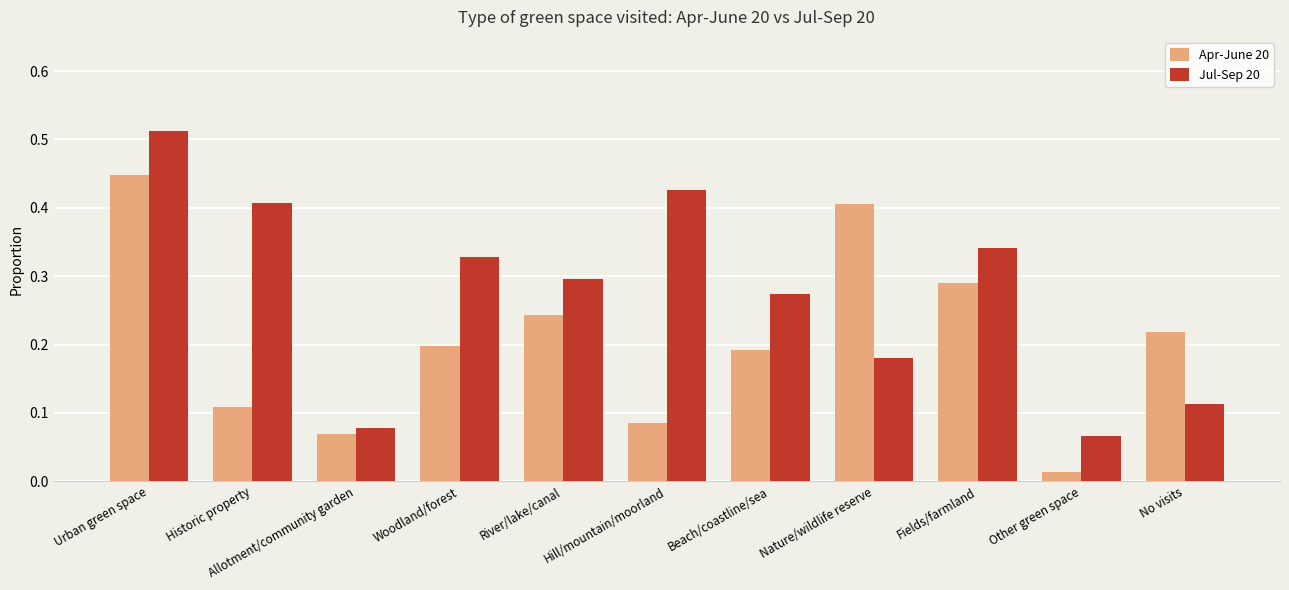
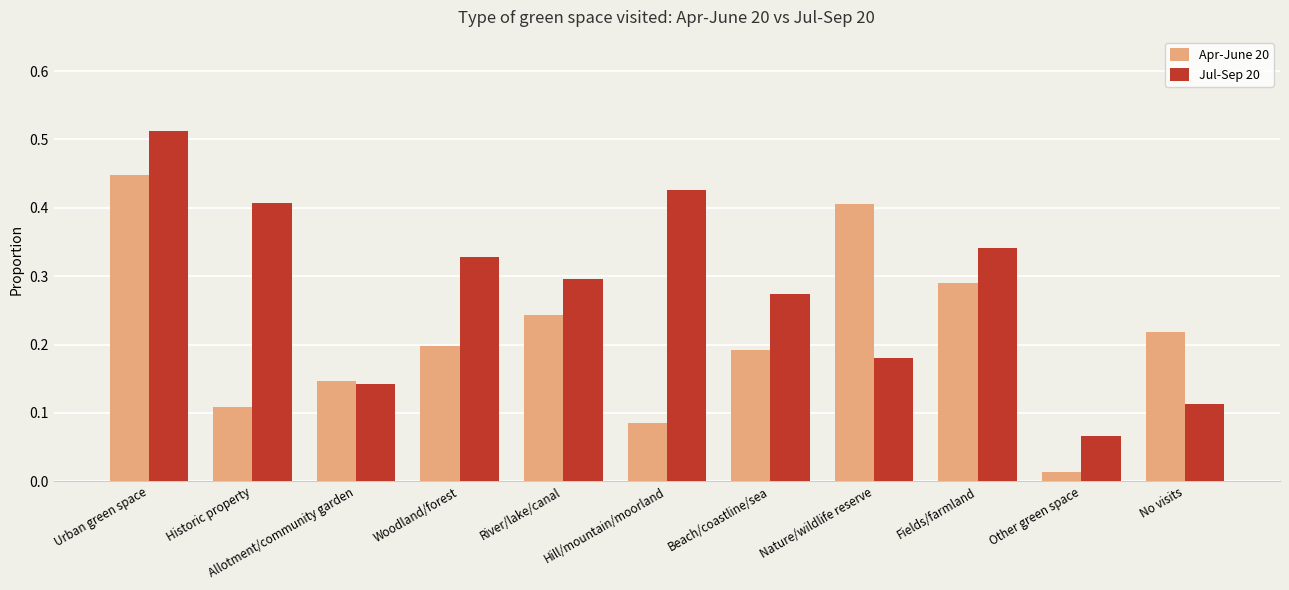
  {
    "Apr-June 20": {
      "Urban green space": 0.45,
      "Historic property": 0.11,
-     "Allotment/community garden": 0.07,
+     "Allotment/community garden": 0.15,
      "Woodland/forest": 0.20,
      "River/lake/canal": 0.24,
      "Hill/mountain/moorland": 0.08,
      "Beach/coastline/sea": 0.19,
      "Nature/wildlife reserve": 0.41,
      "Fields/farmland": 0.29,
      "Other green space": 0.01,
      "No visits": 0.22
    },
    "Jul-Sep 20": {
      "Urban green space": 0.51,
      "Historic property": 0.41,
-     "Allotment/community garden": 0.08,
+     "Allotment/community garden": 0.14,
      "Woodland/forest": 0.33,
      "River/lake/canal": 0.30,
      "Hill/mountain/moorland": 0.43,
      "Beach/coastline/sea": 0.27,
      "Nature/wildlife reserve": 0.18,
      "Fields/farmland": 0.34,
      "Other green space": 0.07,
      "No visits": 0.11
    }
  }
